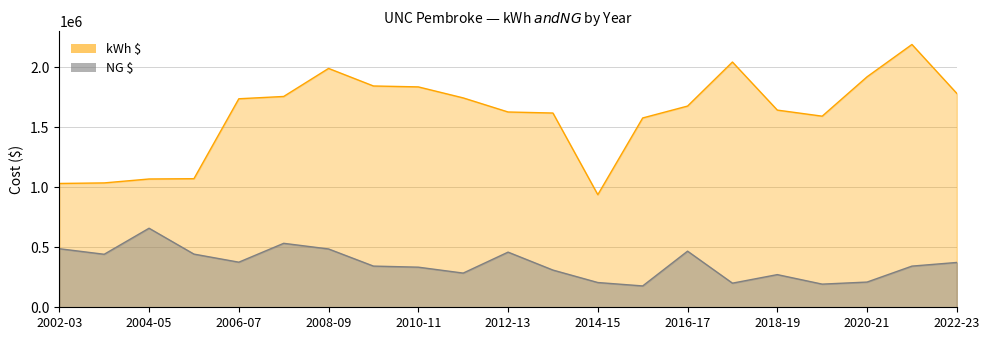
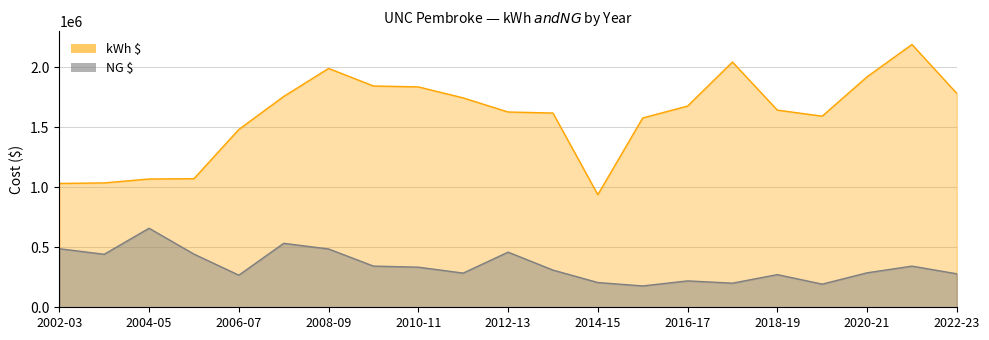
  {
    "kWh $": {
      "2002-03": 1030000,
      "2004-05": 1070000,
-     "2006-07": 1740000,
+     "2006-07": 1480000,
      "2008-09": 1990000,
      "2010-11": 1840000,
      "2012-13": 1630000,
      "2014-15": 940000,
      "2016-17": 1680000,
      "2018-19": 1640000,
      "2020-21": 1920000,
      "2022-23": 1780000
    },
    "NG $": {
      "2002-03": 490000,
      "2004-05": 660000,
-     "2006-07": 380000,
+     "2006-07": 270000,
      "2008-09": 490000,
      "2010-11": 330000,
      "2012-13": 460000,
      "2014-15": 210000,
-     "2016-17": 470000,
+     "2016-17": 220000,
      "2018-19": 270000,
-     "2020-21": 210000,
-     "2022-23": 370000
+     "2020-21": 290000,
+     "2022-23": 280000
    }
  }
